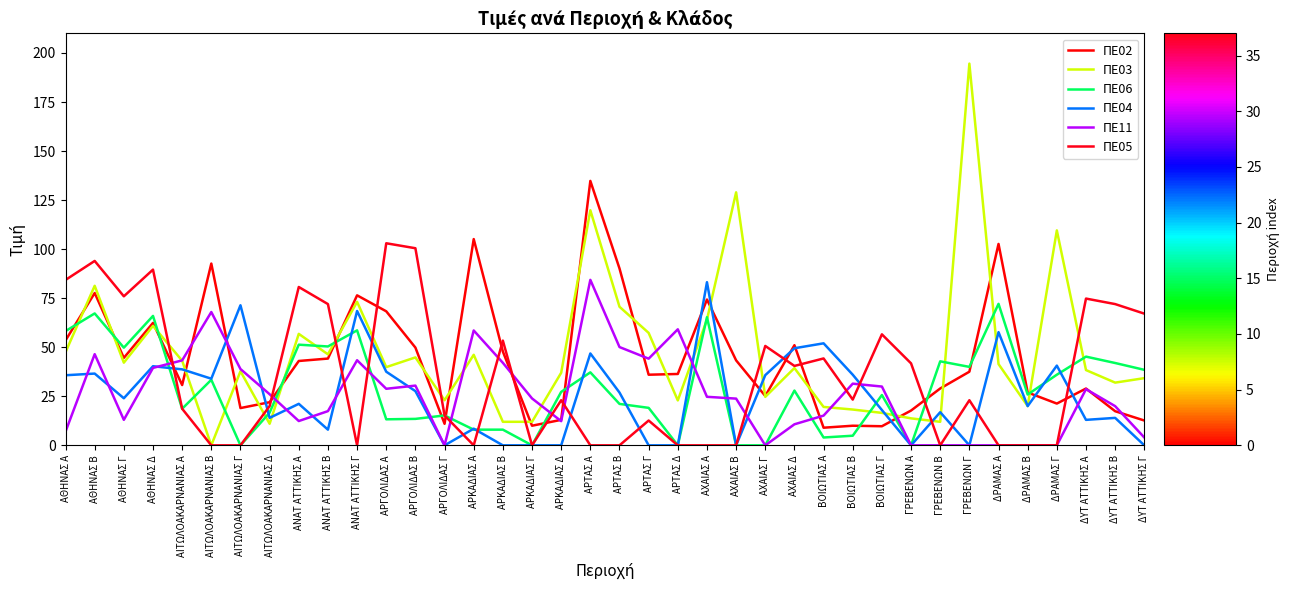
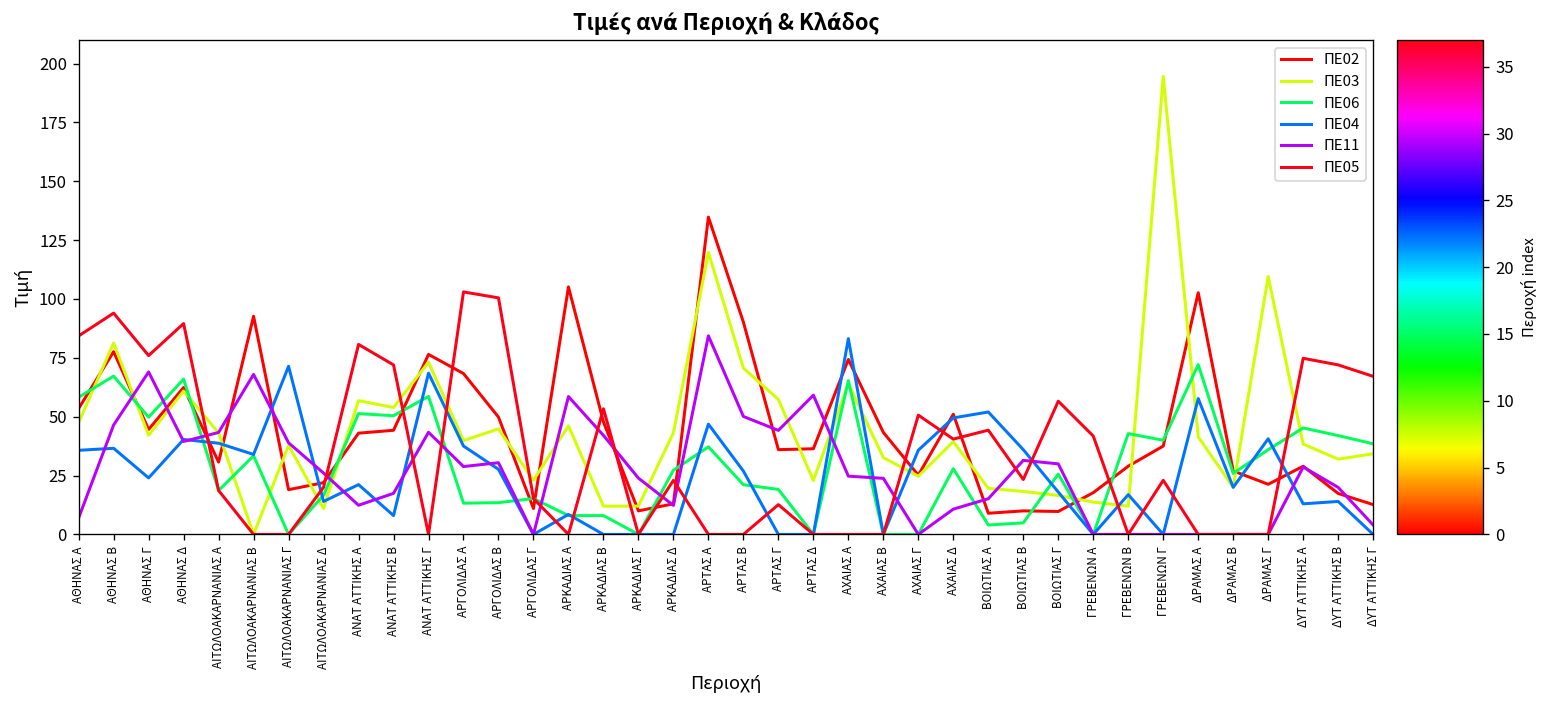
  {
    "ΠΕ03": {
      "ΑΘΗΝΑΣ Α": 47,
      "ΑΘΗΝΑΣ Β": 81,
      "ΑΘΗΝΑΣ Γ": 42,
      "ΑΘΗΝΑΣ Δ": 61,
      "ΑΙΤΩΛΟΑΚΑΡΝΑΝΙΑΣ Δ": 11,
      "ΑΝΑΤ ΑΤΤΙΚΗΣ Α": 57,
-     "ΑΝΑΤ ΑΤΤΙΚΗΣ Β": 46,
+     "ΑΝΑΤ ΑΤΤΙΚΗΣ Β": 54,
      "ΑΝΑΤ ΑΤΤΙΚΗΣ Γ": 73,
      "ΑΡΓΟΛΙΔΑΣ Α": 40,
      "ΑΡΓΟΛΙΔΑΣ Β": 45,
      "ΑΡΓΟΛΙΔΑΣ Γ": 23,
      "ΑΡΚΑΔΙΑΣ Α": 46,
      "ΑΡΚΑΔΙΑΣ Β": 12,
      "ΑΡΚΑΔΙΑΣ Γ": 12,
-     "ΑΡΚΑΔΙΑΣ Δ": 37,
+     "ΑΡΚΑΔΙΑΣ Δ": 43,
      "ΑΡΤΑΣ Α": 120,
      "ΑΡΤΑΣ Β": 71,
      "ΑΡΤΑΣ Γ": 57,
      "ΑΡΤΑΣ Δ": 23,
-     "ΑΧΑΙΑΣ Β": 129,
+     "ΑΧΑΙΑΣ Β": 33,
      "ΒΟΙΩΤΙΑΣ Α": 20,
      "ΒΟΙΩΤΙΑΣ Β": 18,
      "ΒΟΙΩΤΙΑΣ Γ": 17,
      "ΓΡΕΒΕΝΩΝ Α": 14,
      "ΓΡΕΒΕΝΩΝ Β": 12,
      "ΓΡΕΒΕΝΩΝ Γ": 195,
      "ΔΡΑΜΑΣ Α": 41,
      "ΔΡΑΜΑΣ Γ": 110,
      "ΔΥΤ ΑΤΤΙΚΗΣ Α": 38,
      "ΔΥΤ ΑΤΤΙΚΗΣ Β": 32,
      "ΔΥΤ ΑΤΤΙΚΗΣ Γ": 34
    },
    "ΠΕ06": {
      "ΑΘΗΝΑΣ Α": 58,
      "ΑΘΗΝΑΣ Β": 67,
      "ΑΘΗΝΑΣ Γ": 50,
      "ΑΘΗΝΑΣ Δ": 66,
      "ΑΙΤΩΛΟΑΚΑΡΝΑΝΙΑΣ Δ": 17,
      "ΑΝΑΤ ΑΤΤΙΚΗΣ Α": 51,
      "ΑΝΑΤ ΑΤΤΙΚΗΣ Β": 50,
      "ΑΝΑΤ ΑΤΤΙΚΗΣ Γ": 59,
      "ΑΡΓΟΛΙΔΑΣ Α": 13,
      "ΑΡΓΟΛΙΔΑΣ Β": 13,
      "ΑΡΚΑΔΙΑΣ Β": 8,
      "ΑΡΚΑΔΙΑΣ Δ": 27,
      "ΑΡΤΑΣ Α": 37,
      "ΑΡΤΑΣ Β": 21,
      "ΑΡΤΑΣ Γ": 19,
      "ΑΧΑΙΑΣ Δ": 28,
      "ΒΟΙΩΤΙΑΣ Α": 4,
      "ΒΟΙΩΤΙΑΣ Β": 5,
      "ΒΟΙΩΤΙΑΣ Γ": 26,
      "ΓΡΕΒΕΝΩΝ Β": 43,
      "ΓΡΕΒΕΝΩΝ Γ": 40,
      "ΔΡΑΜΑΣ Α": 72,
      "ΔΡΑΜΑΣ Γ": 36,
      "ΔΥΤ ΑΤΤΙΚΗΣ Α": 45,
      "ΔΥΤ ΑΤΤΙΚΗΣ Β": 42,
      "ΔΥΤ ΑΤΤΙΚΗΣ Γ": 38
    },
    "ΠΕ04": {
      "ΑΘΗΝΑΣ Α": 36,
      "ΑΘΗΝΑΣ Β": 37,
      "ΑΘΗΝΑΣ Γ": 24,
      "ΑΙΤΩΛΟΑΚΑΡΝΑΝΙΑΣ Α": 39,
      "ΑΙΤΩΛΟΑΚΑΡΝΑΝΙΑΣ Γ": 71,
      "ΑΙΤΩΛΟΑΚΑΡΝΑΝΙΑΣ Δ": 14,
      "ΑΝΑΤ ΑΤΤΙΚΗΣ Α": 21,
      "ΑΝΑΤ ΑΤΤΙΚΗΣ Β": 8,
      "ΑΝΑΤ ΑΤΤΙΚΗΣ Γ": 68,
      "ΑΡΓΟΛΙΔΑΣ Α": 38,
      "ΑΡΓΟΛΙΔΑΣ Β": 28,
      "ΑΡΚΑΔΙΑΣ Β": 0,
      "ΑΡΚΑΔΙΑΣ Δ": 0,
      "ΑΡΤΑΣ Α": 47,
      "ΑΡΤΑΣ Β": 27,
      "ΑΡΤΑΣ Γ": 0,
      "ΑΧΑΙΑΣ Α": 83,
      "ΑΧΑΙΑΣ Γ": 36,
      "ΑΧΑΙΑΣ Δ": 49,
      "ΒΟΙΩΤΙΑΣ Α": 52,
      "ΒΟΙΩΤΙΑΣ Β": 36,
      "ΒΟΙΩΤΙΑΣ Γ": 18,
      "ΓΡΕΒΕΝΩΝ Β": 17,
      "ΔΡΑΜΑΣ Α": 58,
      "ΔΡΑΜΑΣ Γ": 41,
      "ΔΥΤ ΑΤΤΙΚΗΣ Α": 13,
      "ΔΥΤ ΑΤΤΙΚΗΣ Β": 14,
      "ΔΥΤ ΑΤΤΙΚΗΣ Γ": 0
    },
    "ΠΕ11": {
      "ΑΘΗΝΑΣ Α": 7,
      "ΑΘΗΝΑΣ Β": 46,
-     "ΑΘΗΝΑΣ Γ": 13,
+     "ΑΘΗΝΑΣ Γ": 69,
      "ΑΙΤΩΛΟΑΚΑΡΝΑΝΙΑΣ Β": 68,
      "ΑΙΤΩΛΟΑΚΑΡΝΑΝΙΑΣ Δ": 26,
      "ΑΝΑΤ ΑΤΤΙΚΗΣ Α": 12,
      "ΑΝΑΤ ΑΤΤΙΚΗΣ Β": 17,
      "ΑΝΑΤ ΑΤΤΙΚΗΣ Γ": 43,
      "ΑΡΓΟΛΙΔΑΣ Α": 29,
      "ΑΡΓΟΛΙΔΑΣ Β": 30,
      "ΑΡΚΑΔΙΑΣ Α": 59,
      "ΑΡΚΑΔΙΑΣ Β": 42,
      "ΑΡΚΑΔΙΑΣ Γ": 24,
      "ΑΡΤΑΣ Α": 84,
      "ΑΡΤΑΣ Β": 50,
      "ΑΡΤΑΣ Γ": 44,
      "ΑΡΤΑΣ Δ": 59,
      "ΑΧΑΙΑΣ Α": 25,
      "ΑΧΑΙΑΣ Β": 24,
      "ΑΧΑΙΑΣ Δ": 11,
      "ΒΟΙΩΤΙΑΣ Α": 15,
      "ΒΟΙΩΤΙΑΣ Β": 31,
      "ΒΟΙΩΤΙΑΣ Γ": 30,
      "ΔΥΤ ΑΤΤΙΚΗΣ Β": 20,
      "ΔΥΤ ΑΤΤΙΚΗΣ Γ": 4
    }
  }
